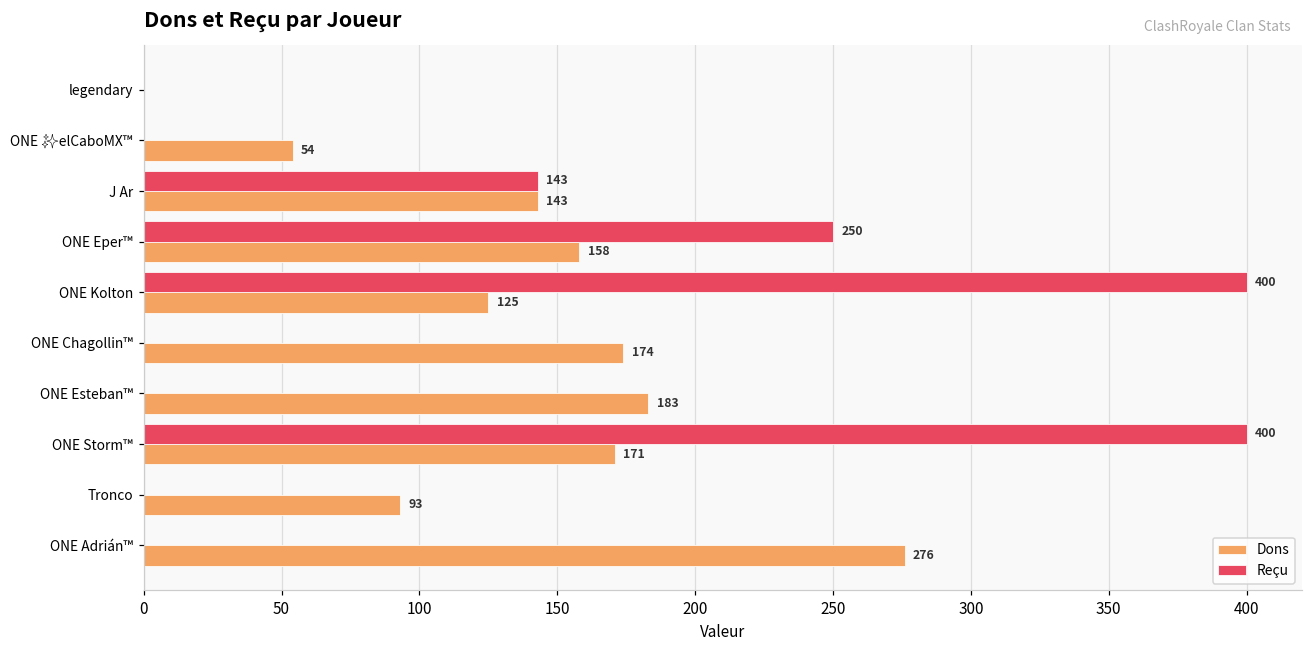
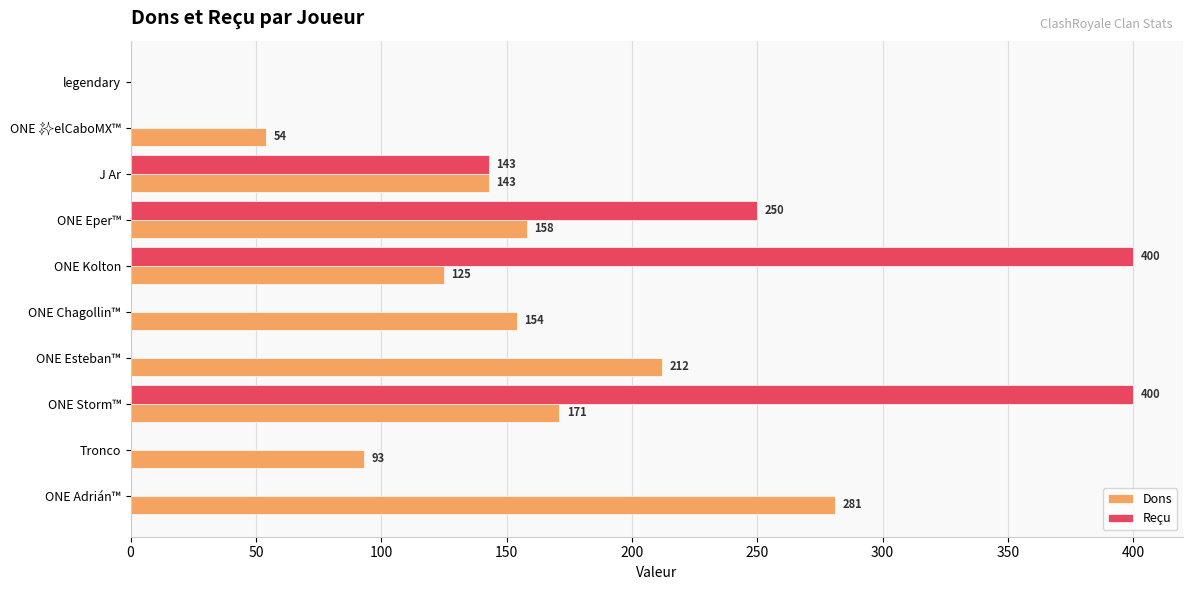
  {
    "Dons": {
      "ONE ✨elCaboMX™️": 54,
      "J Ar": 143,
      "ONE Eper™️": 158,
      "ONE Kolton": 125,
-     "ONE Chagollin™️": 174,
-     "ONE Esteban™️": 183,
+     "ONE Chagollin™️": 154,
+     "ONE Esteban™️": 212,
      "ONE Storm™️": 171,
      "Tronco": 93,
-     "ONE Adrián™": 276
+     "ONE Adrián™": 281
    },
    "Reçu": {
      "J Ar": 143,
      "ONE Eper™️": 250,
      "ONE Kolton": 400,
      "ONE Storm™️": 400
    }
  }
